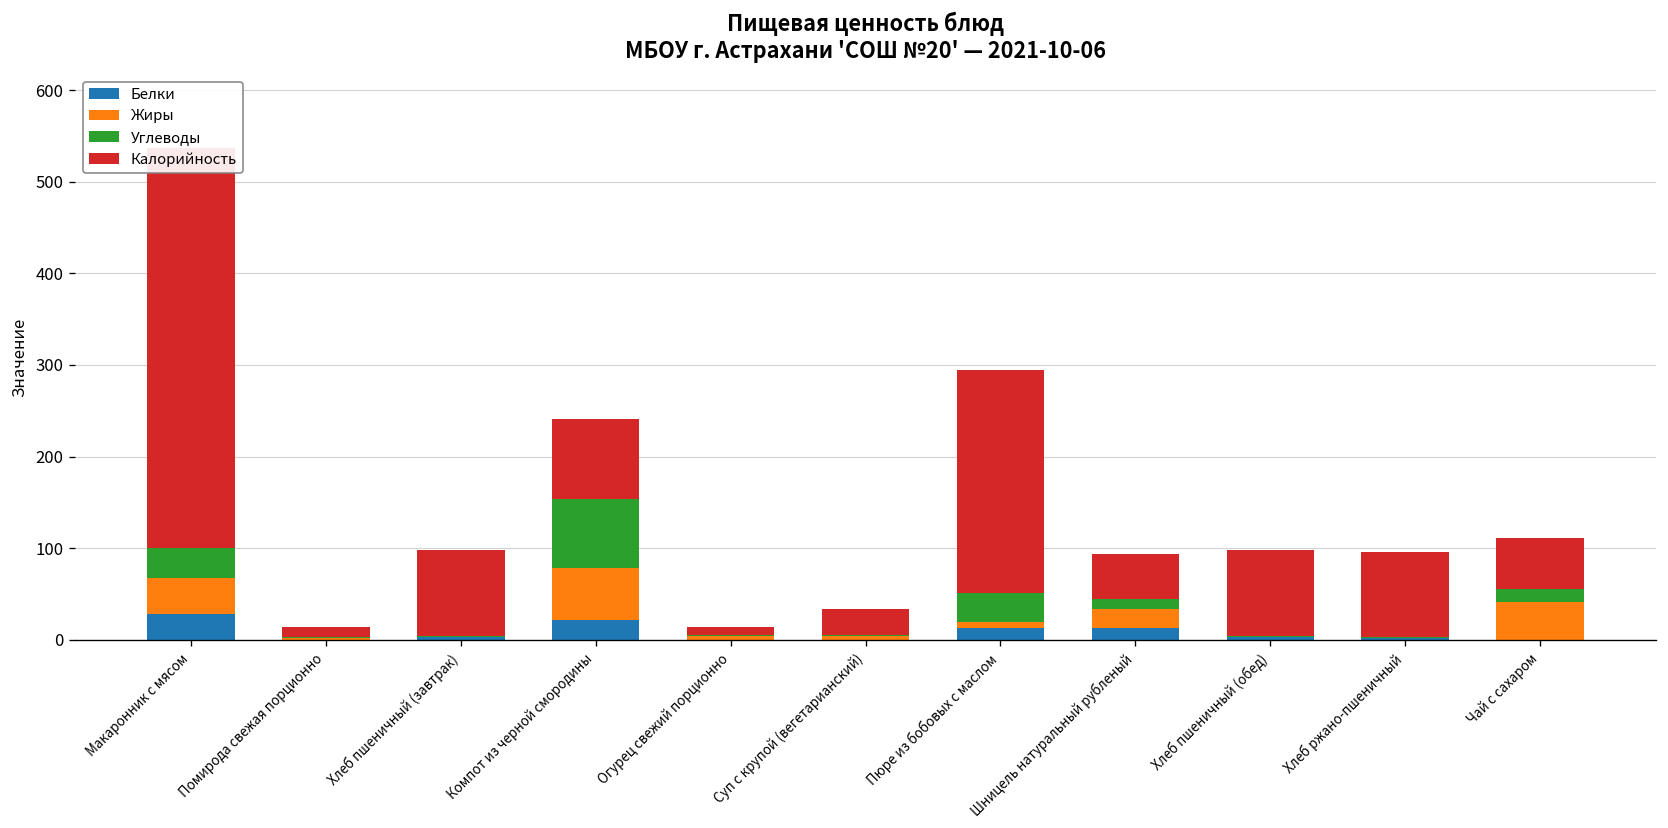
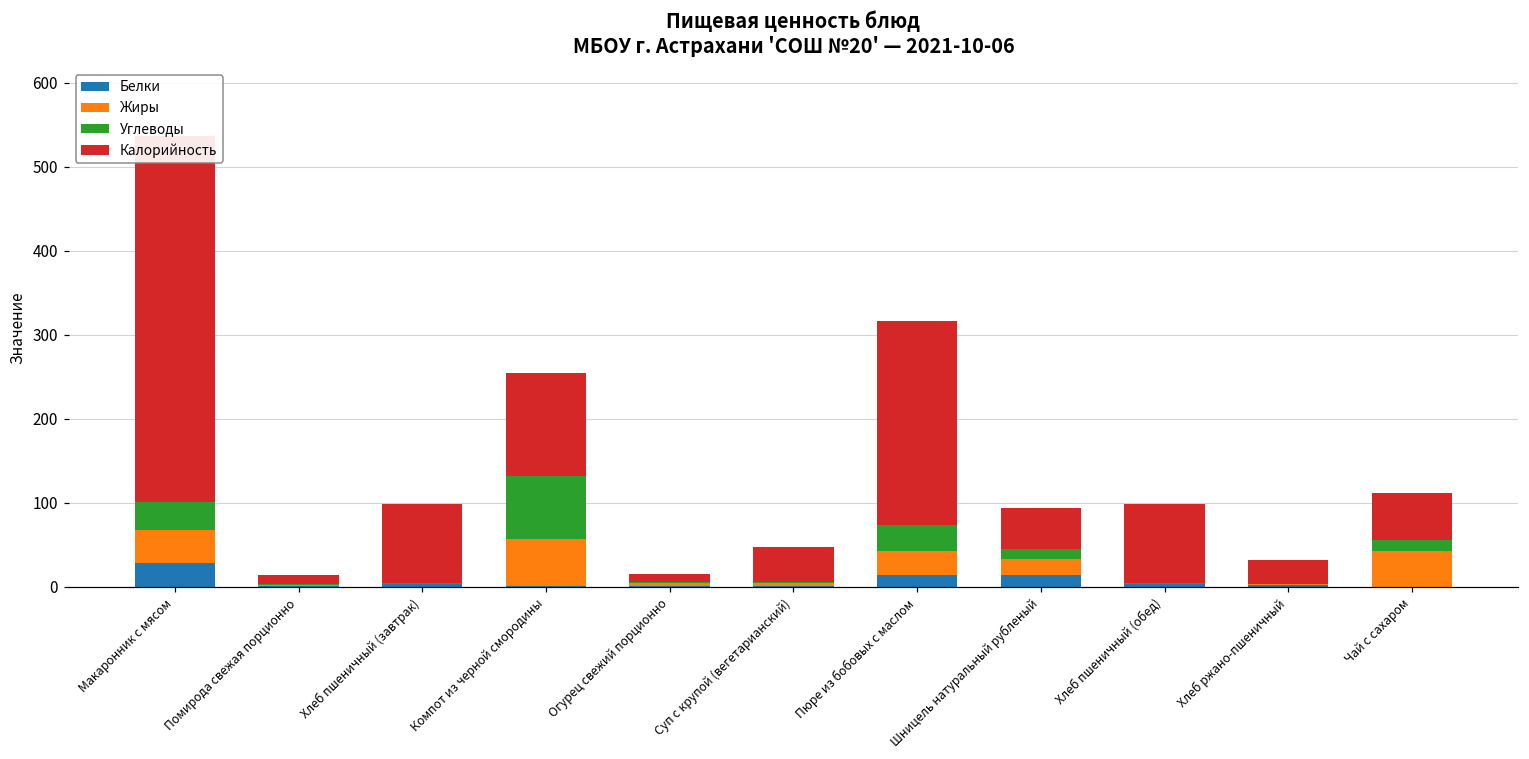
  {
    "Белки": {
      "Макаронник с мясом": 30,
-     "Компот из черной смородины": 20,
+     "Компот из черной смородины": 0,
      "Пюре из бобовых с маслом": 10,
      "Шницель натуральный рубленый": 10
    },
    "Жиры": {
      "Макаронник с мясом": 40,
      "Компот из черной смородины": 60,
      "Огурец свежий порционно": 0,
      "Суп с крупой (вегетарианский)": 0,
-     "Пюре из бобовых с маслом": 10,
+     "Пюре из бобовых с маслом": 30,
      "Шницель натуральный рубленый": 20,
      "Чай с сахаром": 40
    },
    "Углеводы": {
      "Макаронник с мясом": 30,
      "Компот из черной смородины": 70,
      "Пюре из бобовых с маслом": 30,
      "Шницель натуральный рубленый": 10,
      "Чай с сахаром": 10
    },
    "Калорийность": {
      "Помирода свежая порционно": 10,
      "Хлеб пшеничный (завтрак)": 90,
-     "Компот из черной смородины": 90,
+     "Компот из черной смородины": 120,
      "Огурец свежий порционно": 10,
-     "Суп с крупой (вегетарианский)": 30,
+     "Суп с крупой (вегетарианский)": 40,
      "Пюре из бобовых с маслом": 240,
      "Шницель натуральный рубленый": 50,
      "Хлеб пшеничный (обед)": 90,
-     "Хлеб ржано-пшеничный": 90,
+     "Хлеб ржано-пшеничный": 30,
      "Чай с сахаром": 60
    }
  }
